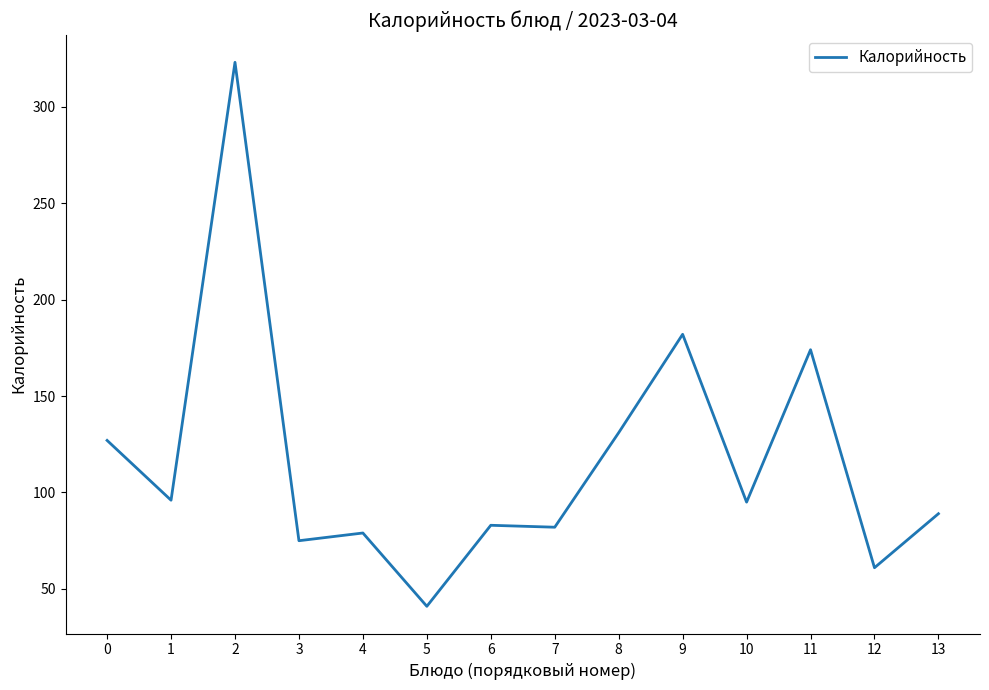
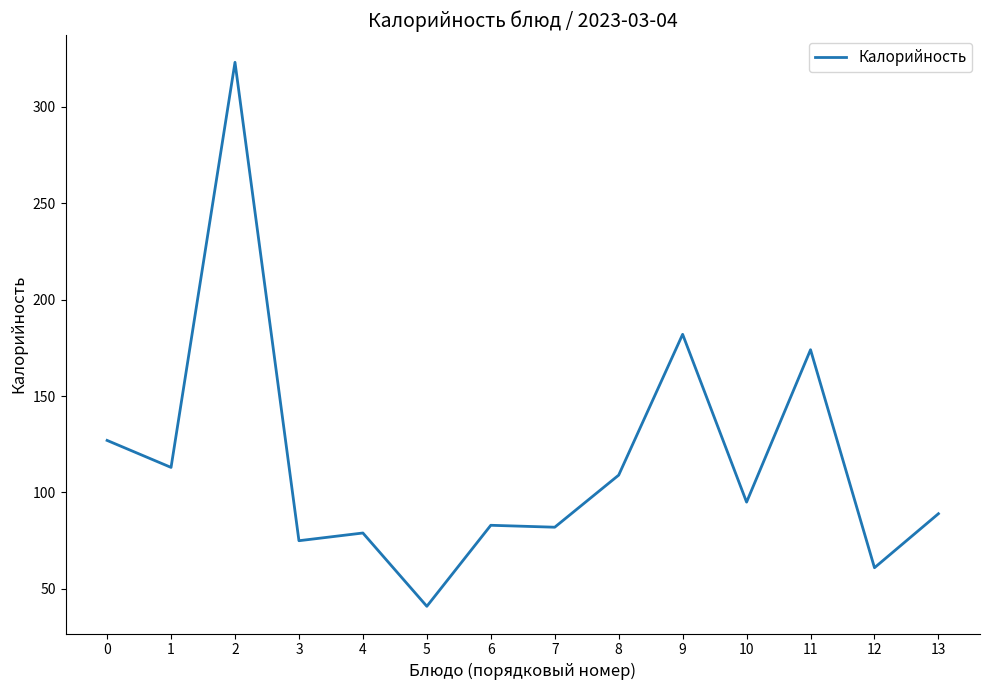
  {
    "0": 127,
-   "1": 96,
+   "1": 113,
    "2": 323,
    "3": 75,
    "4": 79,
    "5": 41,
    "6": 83,
    "7": 82,
-   "8": 131,
+   "8": 109,
    "9": 182,
    "10": 95,
    "11": 174,
    "12": 61,
    "13": 89
  }
